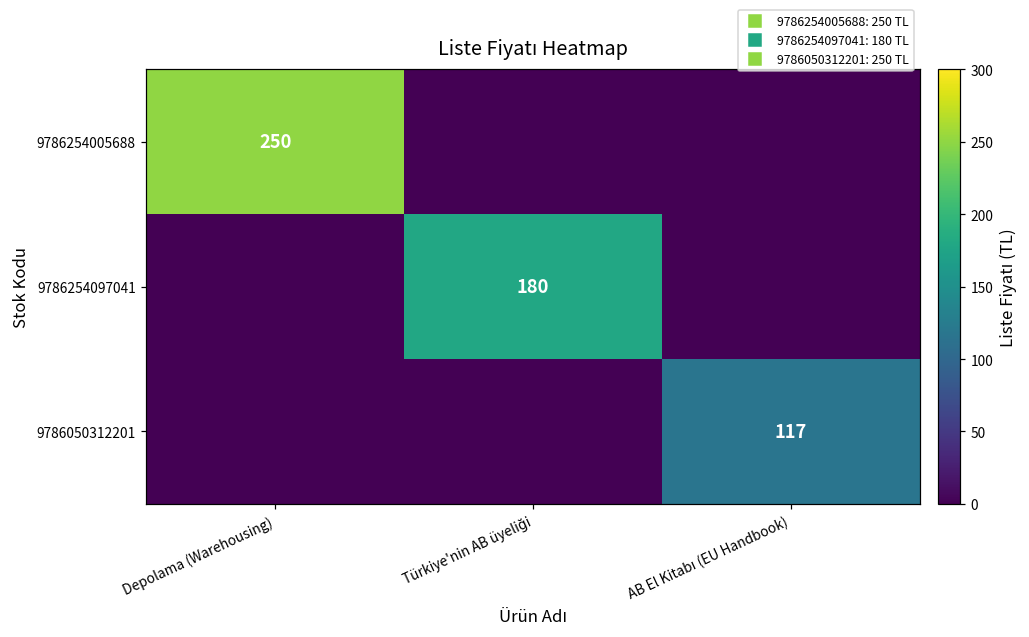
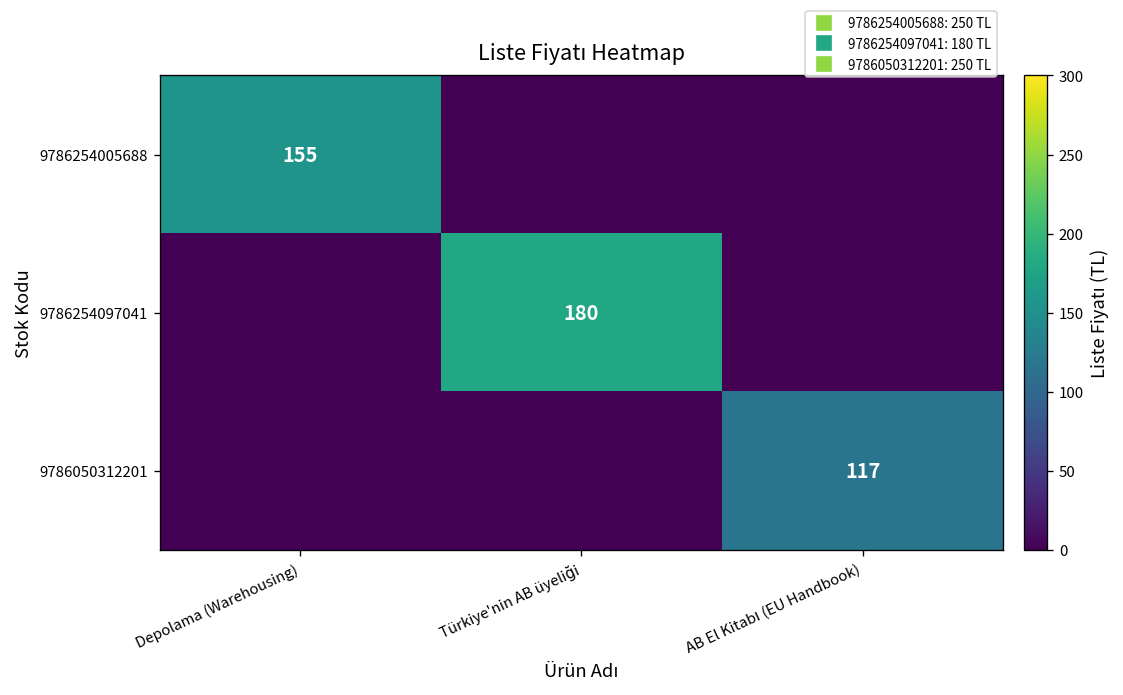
  {
    "9786254005688": {
-     "Depolama (Warehousing)": 250
+     "Depolama (Warehousing)": 155
    },
    "9786254097041": {
      "Türkiye'nin AB üyeliği": 180
    },
    "9786050312201": {
      "AB El Kitabı (EU Handbook)": 117
    }
  }
